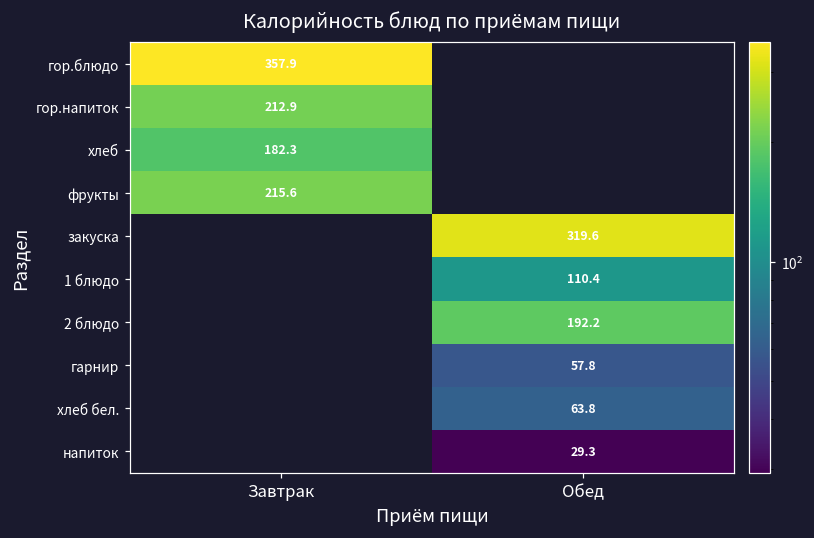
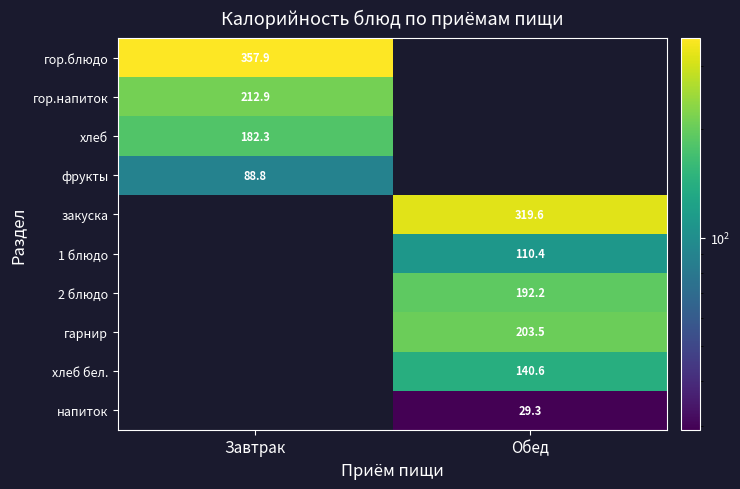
  {
    "гор.блюдо": {
      "Завтрак": 357.9
    },
    "гор.напиток": {
      "Завтрак": 212.9
    },
    "хлеб": {
      "Завтрак": 182.3
    },
    "фрукты": {
-     "Завтрак": 215.6
+     "Завтрак": 88.8
    },
    "закуска": {
      "Обед": 319.6
    },
    "1 блюдо": {
      "Обед": 110.4
    },
    "2 блюдо": {
      "Обед": 192.2
    },
    "гарнир": {
-     "Обед": 57.8
+     "Обед": 203.5
    },
    "хлеб бел.": {
-     "Обед": 63.8
+     "Обед": 140.6
    },
    "напиток": {
      "Обед": 29.3
    }
  }
